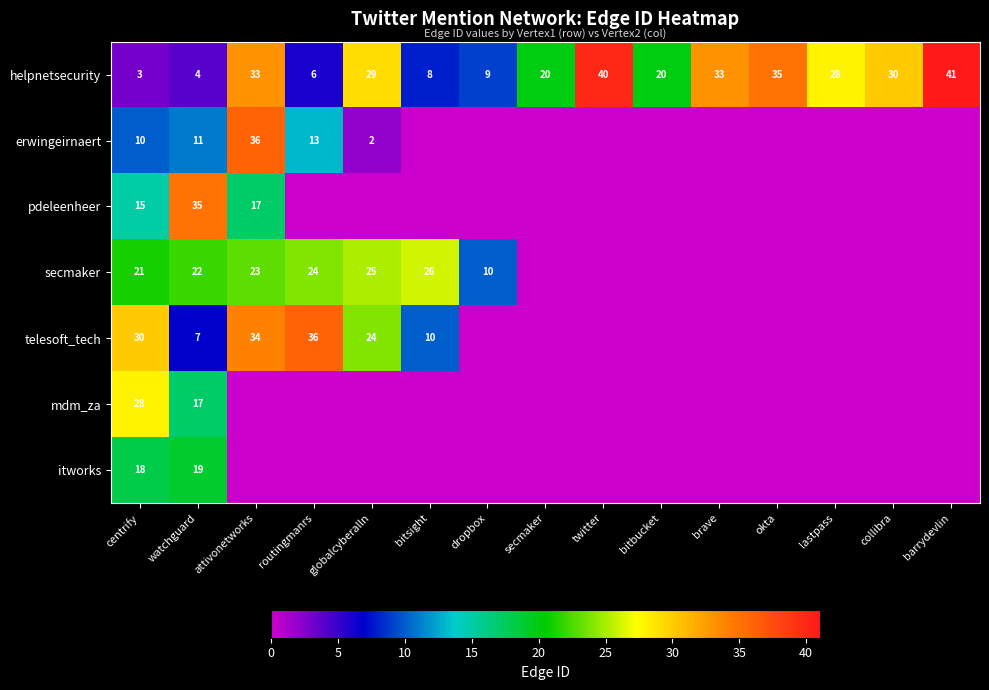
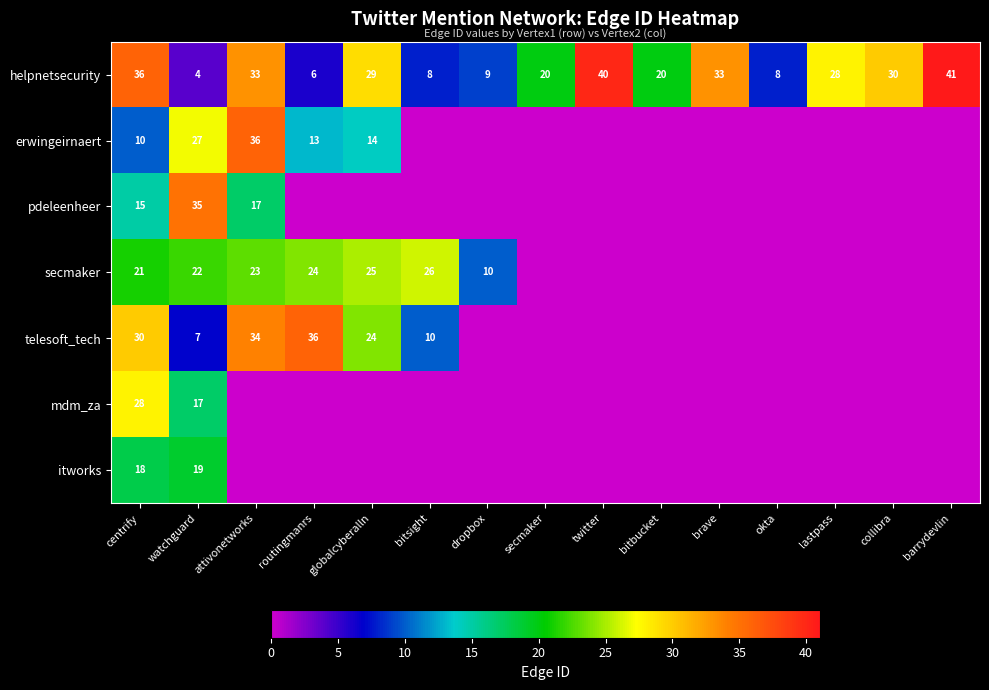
  {
    "helpnetsecurity": {
-     "centrify": 3,
+     "centrify": 36,
      "watchguard": 4,
      "attivonetworks": 33,
      "routingmanrs": 6,
      "globalcyberalln": 29,
      "bitsight": 8,
      "dropbox": 9,
      "secmaker": 20,
      "twitter": 40,
      "bitbucket": 20,
      "brave": 33,
-     "okta": 35,
+     "okta": 8,
      "lastpass": 28,
      "collibra": 30,
      "barrydevlin": 41
    },
    "erwingeirnaert": {
      "centrify": 10,
-     "watchguard": 11,
+     "watchguard": 27,
      "attivonetworks": 36,
      "routingmanrs": 13,
-     "globalcyberalln": 2
+     "globalcyberalln": 14
    },
    "pdeleenheer": {
      "centrify": 15,
      "watchguard": 35,
      "attivonetworks": 17
    },
    "secmaker": {
      "centrify": 21,
      "watchguard": 22,
      "attivonetworks": 23,
      "routingmanrs": 24,
      "globalcyberalln": 25,
      "bitsight": 26,
      "dropbox": 10
    },
    "telesoft_tech": {
      "centrify": 30,
      "watchguard": 7,
      "attivonetworks": 34,
      "routingmanrs": 36,
      "globalcyberalln": 24,
      "bitsight": 10
    },
    "mdm_za": {
      "centrify": 28,
      "watchguard": 17
    },
    "itworks": {
      "centrify": 18,
      "watchguard": 19
    }
  }
